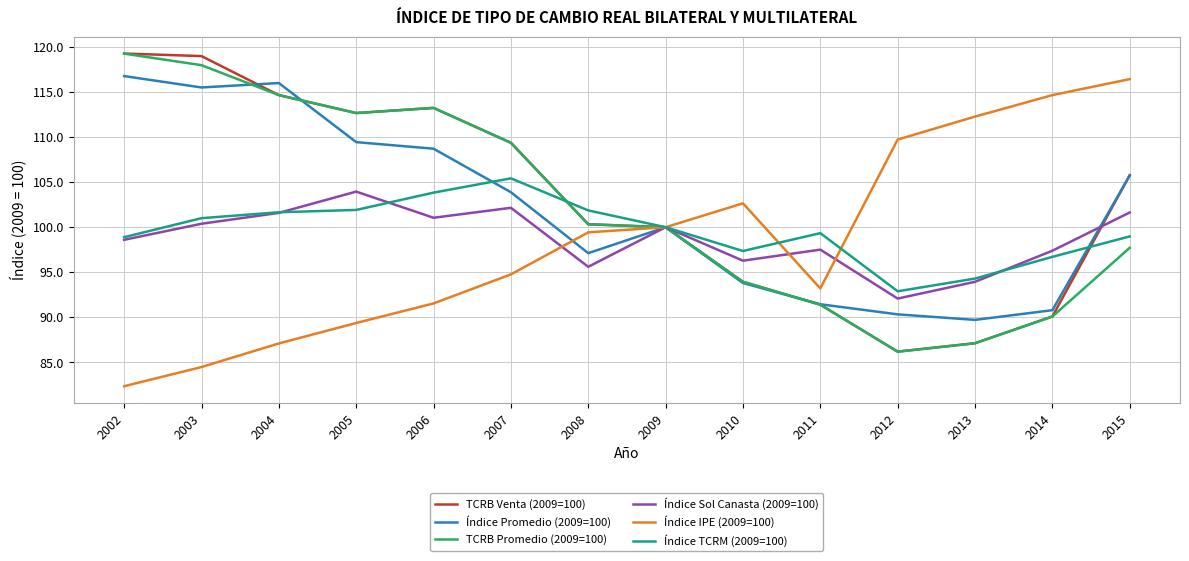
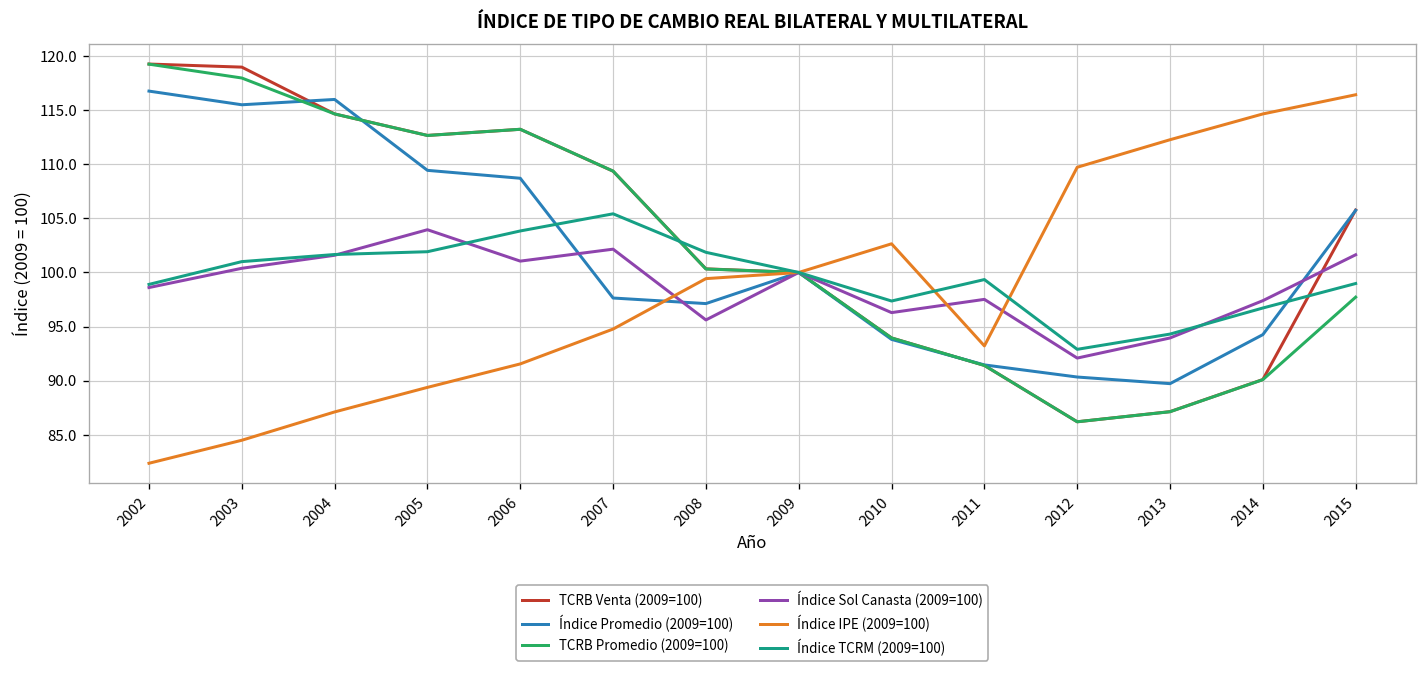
  {
    "TCRB Venta (2009=100)": {
      "2003": 119
    },
    "Índice Promedio (2009=100)": {
      "2002": 117,
      "2003": 116,
      "2004": 116,
      "2005": 109,
      "2006": 109,
-     "2007": 104,
+     "2007": 98,
      "2008": 97,
      "2012": 90,
      "2013": 90,
-     "2014": 91
+     "2014": 94
    },
    "Índice Sol Canasta (2009=100)": {
      "2002": 99,
      "2003": 100,
      "2005": 104,
      "2006": 101,
      "2007": 102,
      "2008": 96,
      "2010": 96,
      "2011": 98,
      "2012": 92,
      "2013": 94,
      "2014": 97,
      "2015": 102
    },
    "Índice IPE (2009=100)": {
      "2002": 82,
      "2003": 84,
      "2004": 87,
      "2005": 89,
      "2006": 92,
      "2007": 95,
      "2008": 99,
      "2010": 103,
      "2011": 93,
      "2012": 110,
      "2013": 112,
      "2014": 115,
      "2015": 116
    }
  }
